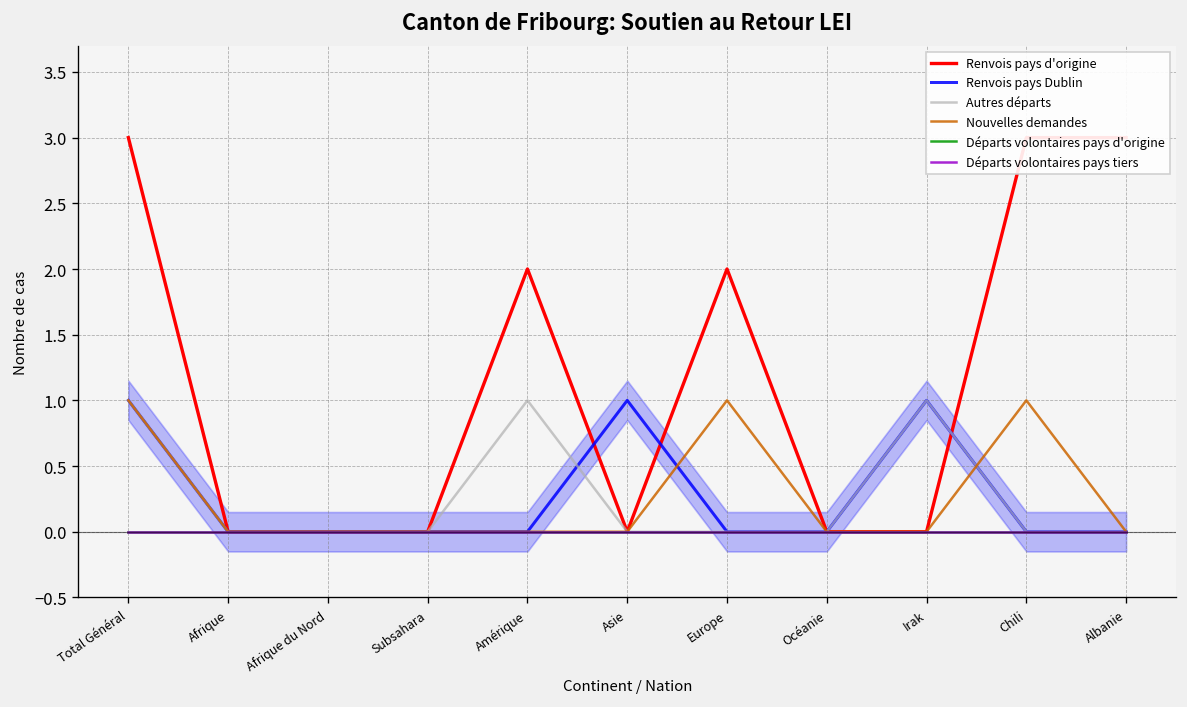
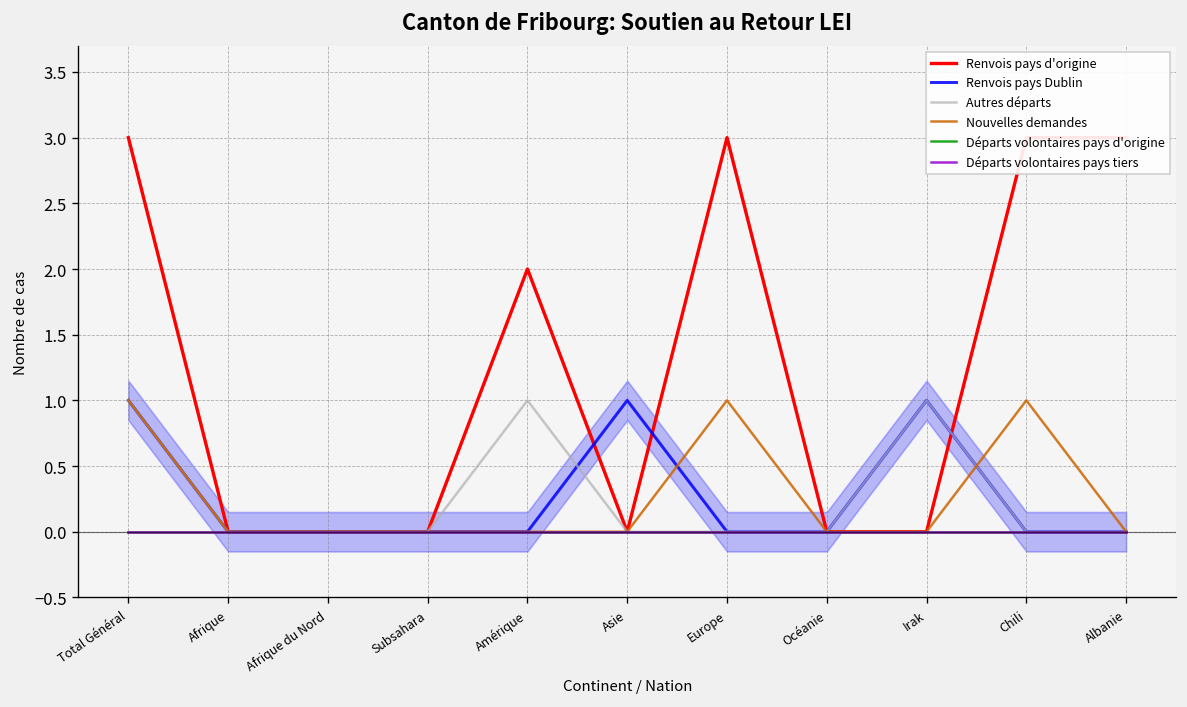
  {
    "Renvois pays d'origine": {
      "Total Général": 3,
      "Amérique": 2,
-     "Europe": 2
+     "Europe": 3
    },
    "Autres départs": {
      "Amérique": 1
    },
    "Nouvelles demandes": {
      "Europe": 1,
      "Chili": 1
    },
    "Départs volontaires pays tiers": {
      "Total Général": 0
    }
  }
